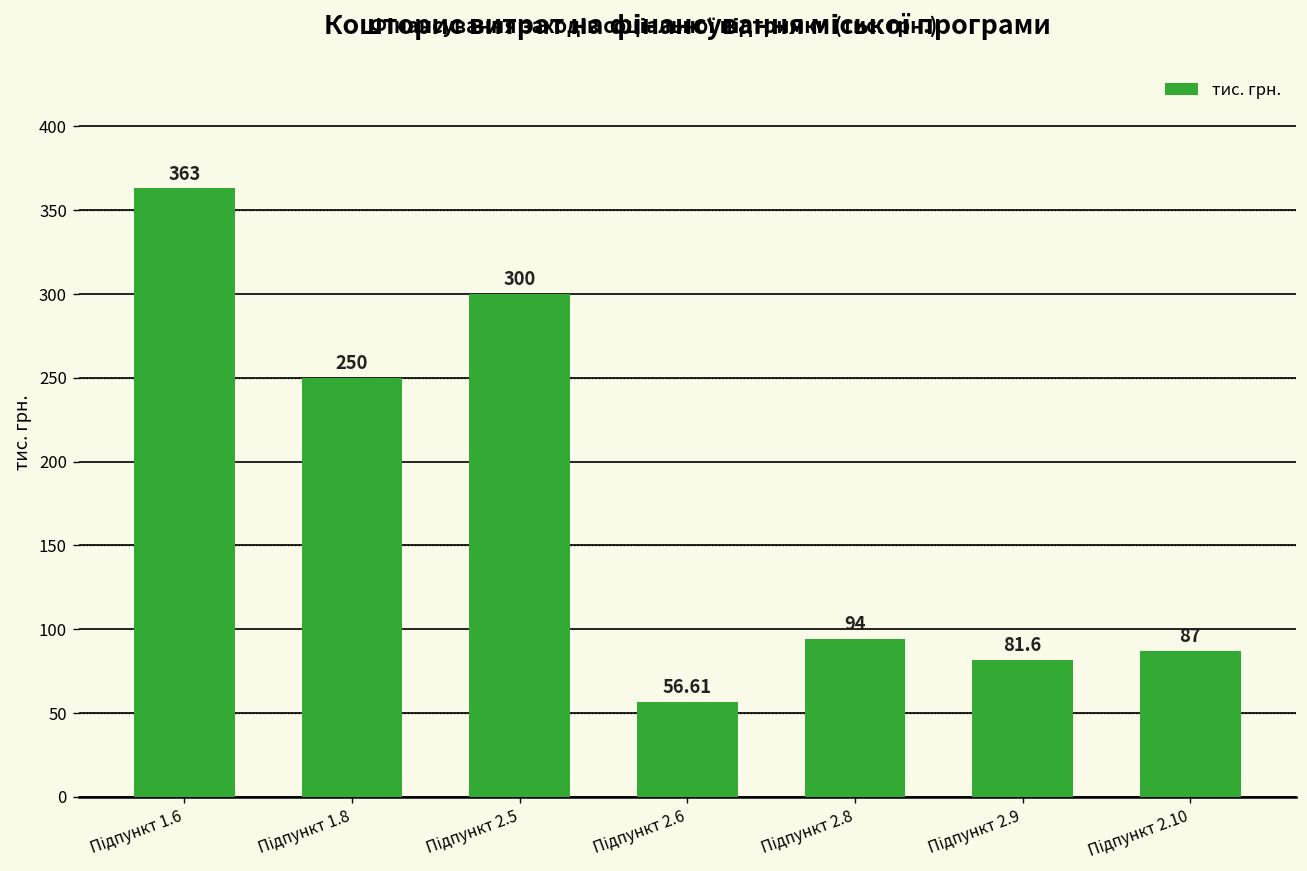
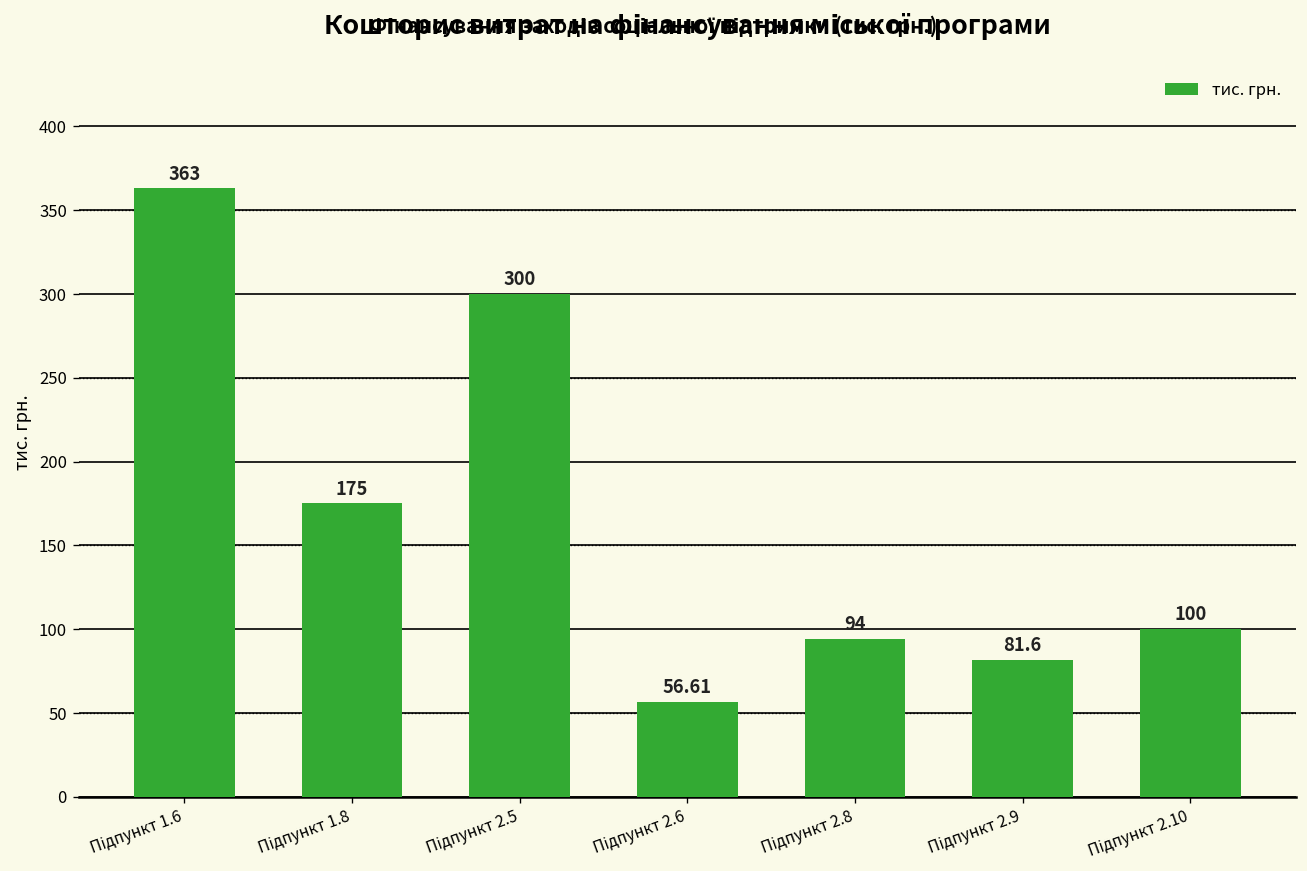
  {
    "Підпункт 1.6": 363,
-   "Підпункт 1.8": 250,
+   "Підпункт 1.8": 175,
    "Підпункт 2.5": 300,
    "Підпункт 2.6": 56.61,
    "Підпункт 2.8": 94,
    "Підпункт 2.9": 81.6,
-   "Підпункт 2.10": 87
+   "Підпункт 2.10": 100
  }
